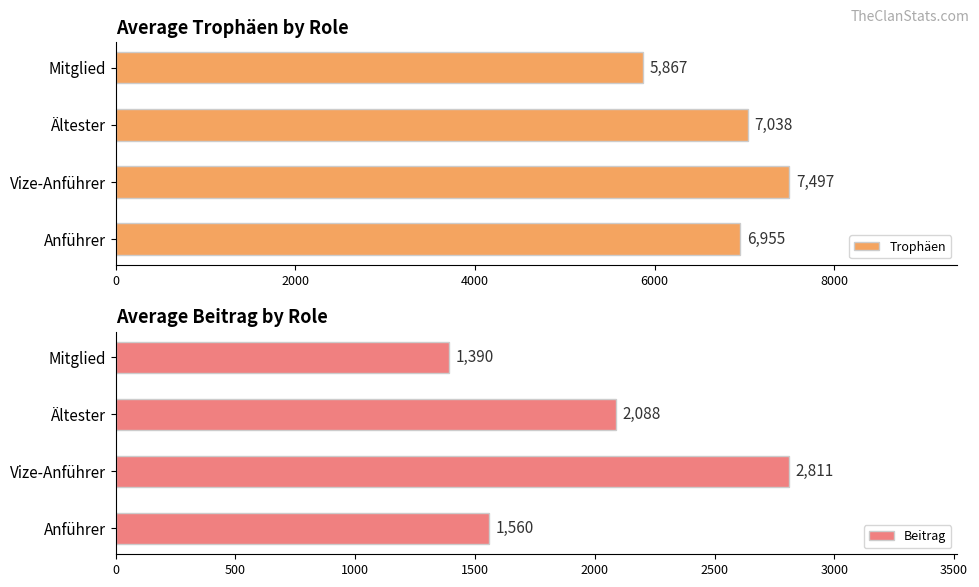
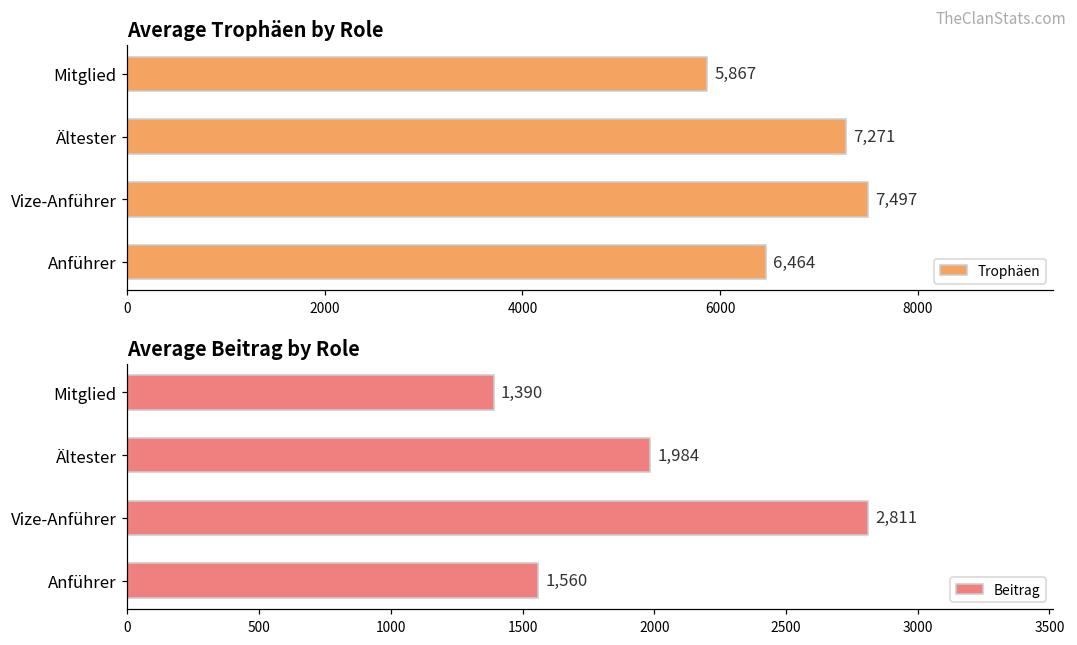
  {
    "Average Trophäen by Role": {
      "Mitglied": "5,867",
-     "Ältester": "7,038",
+     "Ältester": "7,271",
      "Vize-Anführer": "7,497",
-     "Anführer": "6,955"
+     "Anführer": "6,464"
    },
    "Average Beitrag by Role": {
      "Mitglied": "1,390",
-     "Ältester": "2,088",
+     "Ältester": "1,984",
      "Vize-Anführer": "2,811",
      "Anführer": "1,560"
    }
  }
